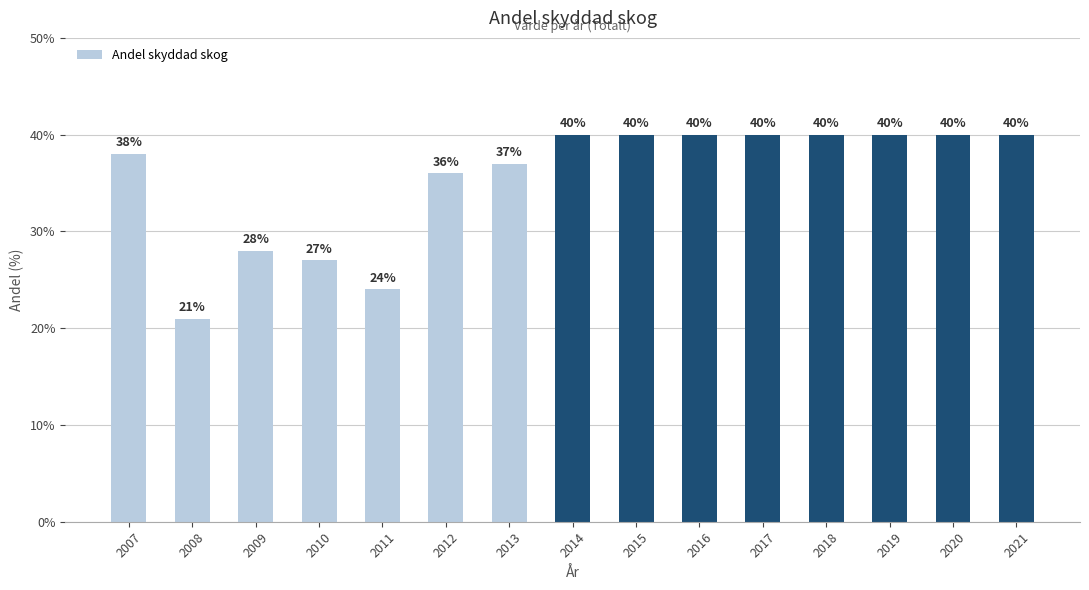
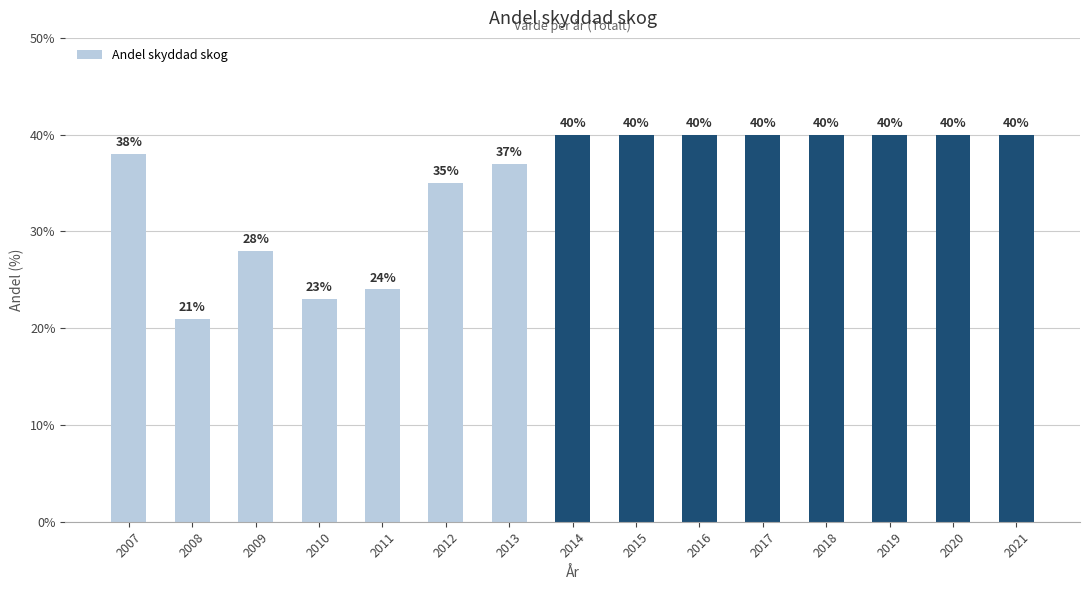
  {
    "2007": "38%",
    "2008": "21%",
    "2009": "28%",
-   "2010": "27%",
+   "2010": "23%",
    "2011": "24%",
-   "2012": "36%",
+   "2012": "35%",
    "2013": "37%",
    "2014": "40%",
    "2015": "40%",
    "2016": "40%",
    "2017": "40%",
    "2018": "40%",
    "2019": "40%",
    "2020": "40%",
    "2021": "40%"
  }
